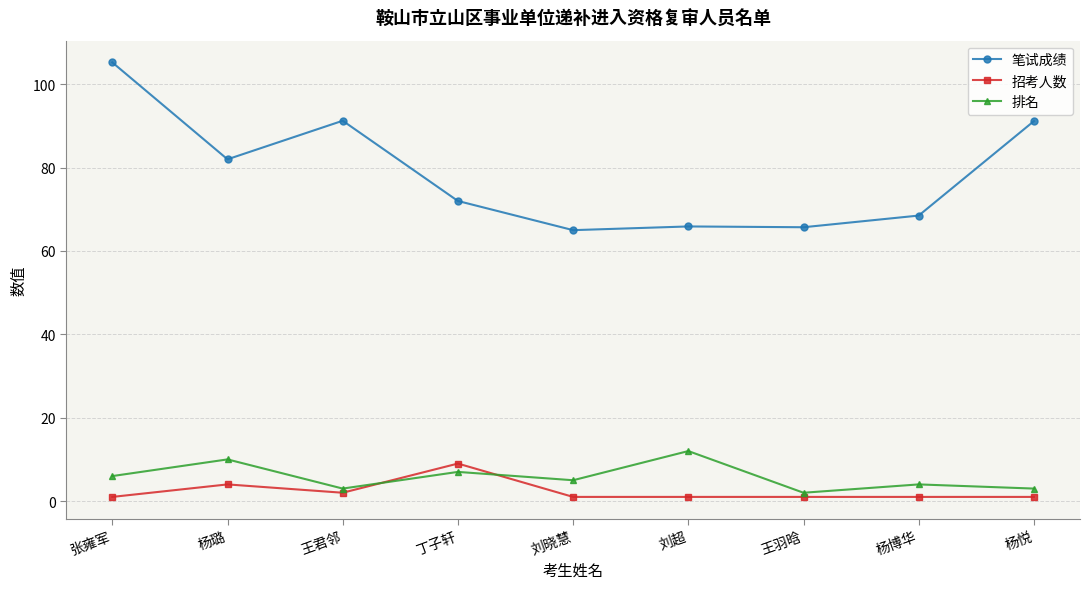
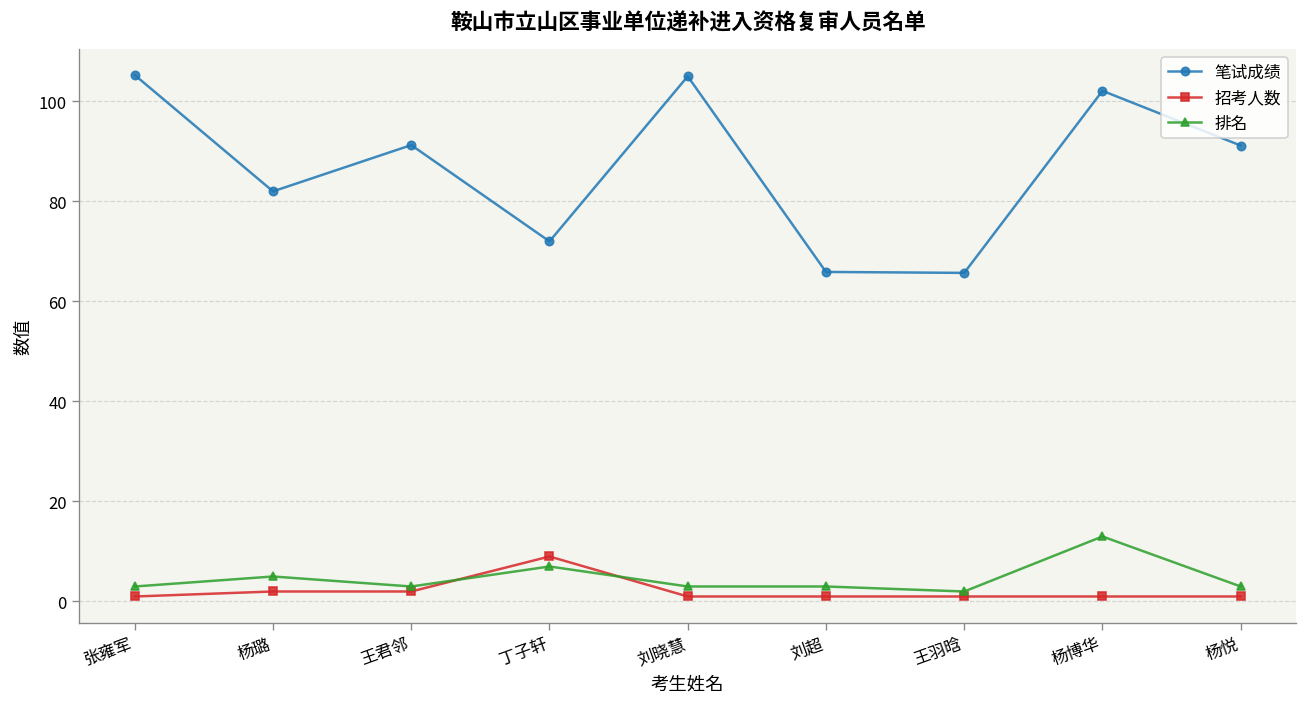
  {
    "笔试成绩": {
      "张雍军": 105,
      "杨璐": 82,
      "王君邻": 91,
      "丁子轩": 72,
-     "刘晓慧": 65,
+     "刘晓慧": 105,
      "刘超": 66,
      "王羽晗": 66,
-     "杨博华": 69,
+     "杨博华": 102,
      "杨悦": 91
    },
    "招考人数": {
      "张雍军": 1,
-     "杨璐": 4,
+     "杨璐": 2,
      "王君邻": 2,
      "丁子轩": 9,
      "刘晓慧": 1,
      "刘超": 1,
      "王羽晗": 1,
      "杨博华": 1,
      "杨悦": 1
    },
    "排名": {
-     "张雍军": 6,
-     "杨璐": 10,
+     "张雍军": 3,
+     "杨璐": 5,
      "王君邻": 3,
      "丁子轩": 7,
-     "刘晓慧": 5,
-     "刘超": 12,
+     "刘晓慧": 3,
+     "刘超": 3,
      "王羽晗": 2,
-     "杨博华": 4,
+     "杨博华": 13,
      "杨悦": 3
    }
  }
